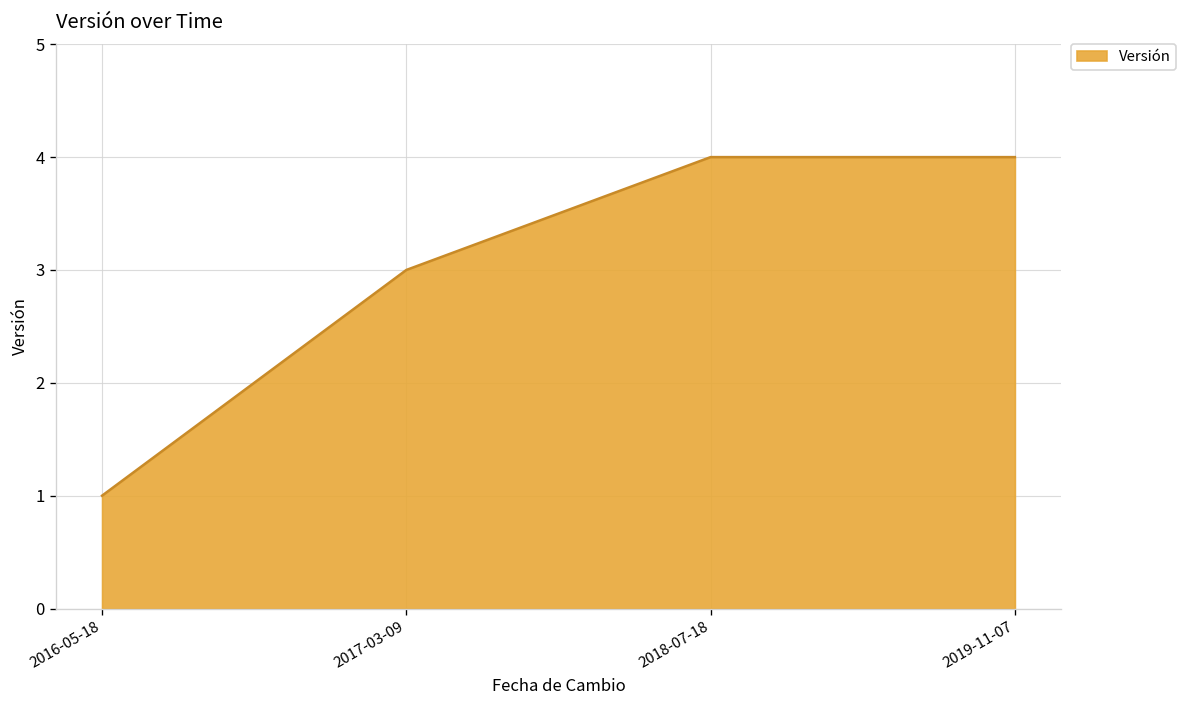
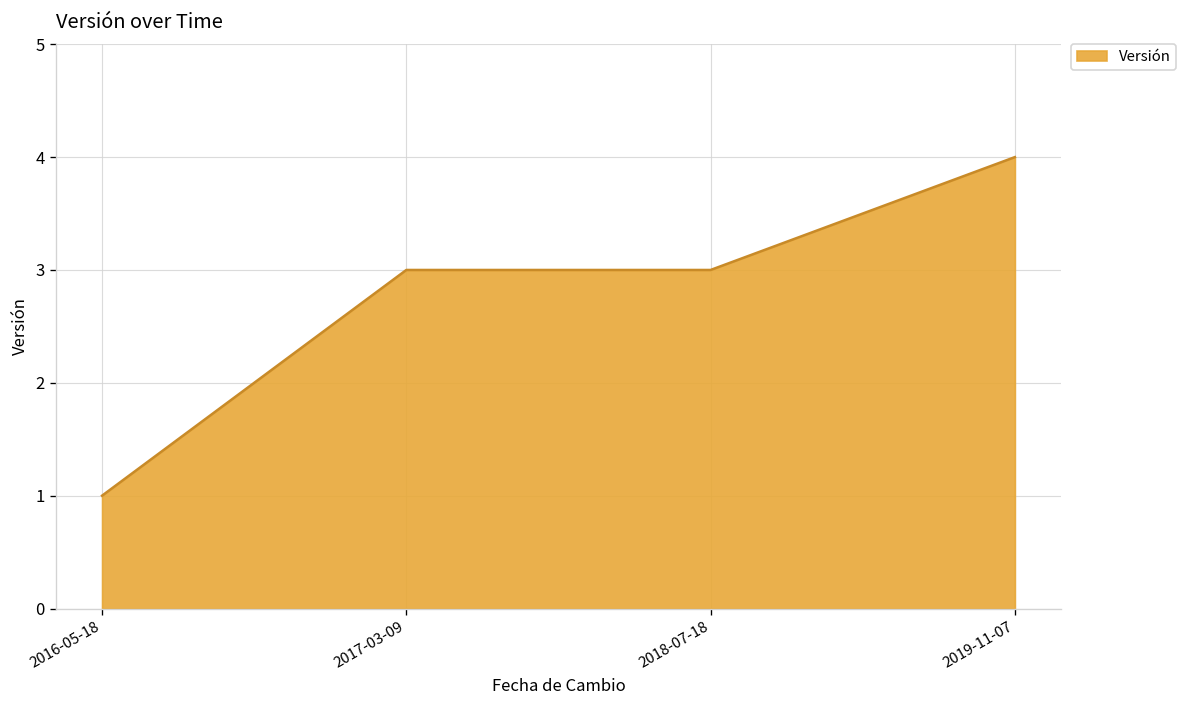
  {
    "2016-05-18": 1,
    "2017-03-09": 3,
-   "2018-07-18": 4,
+   "2018-07-18": 3,
    "2019-11-07": 4
  }
